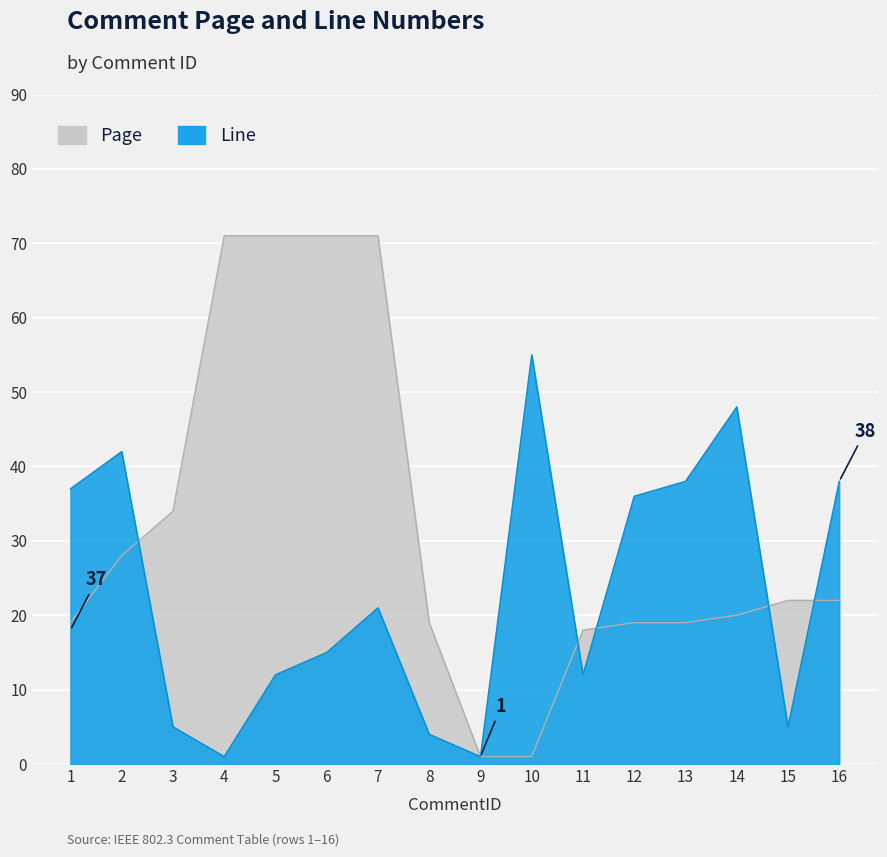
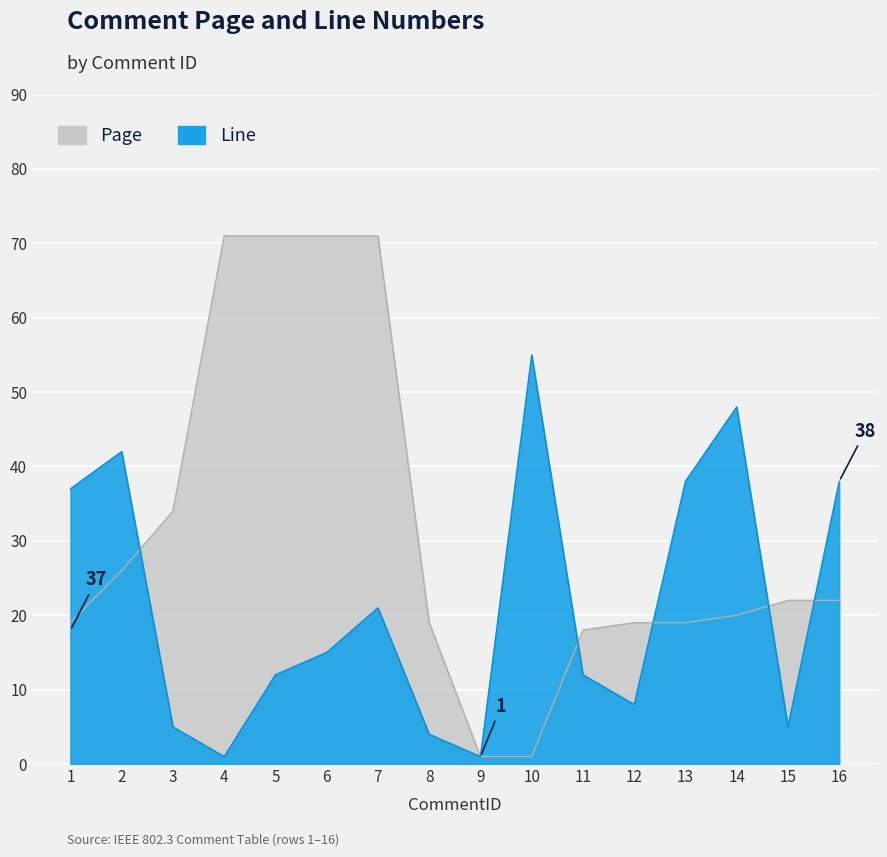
  {
    "Page": {
-     "2": 28,
+     "2": 26,
      "3": 34,
      "4": 71,
      "5": 71,
      "6": 71,
      "7": 71,
      "8": 19,
      "10": 1,
      "11": 18,
      "12": 19,
      "13": 19,
      "14": 20,
      "15": 22,
      "16": 22
    },
    "Line": {
      "1": 37,
      "2": 42,
      "3": 5,
      "4": 1,
      "5": 12,
      "6": 15,
      "7": 21,
      "8": 4,
      "10": 55,
      "11": 12,
-     "12": 36,
+     "12": 8,
      "13": 38,
      "14": 48,
      "15": 5
    }
  }
